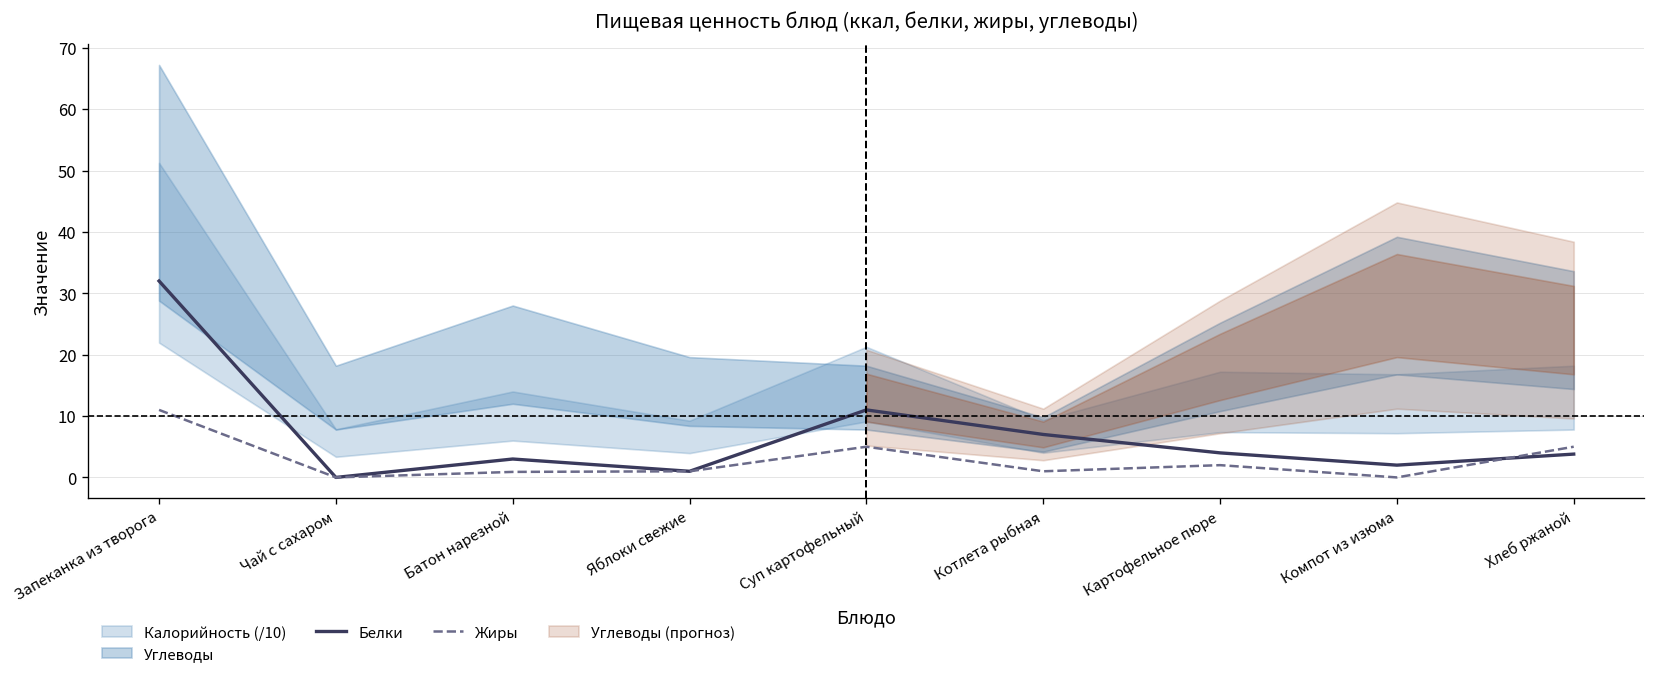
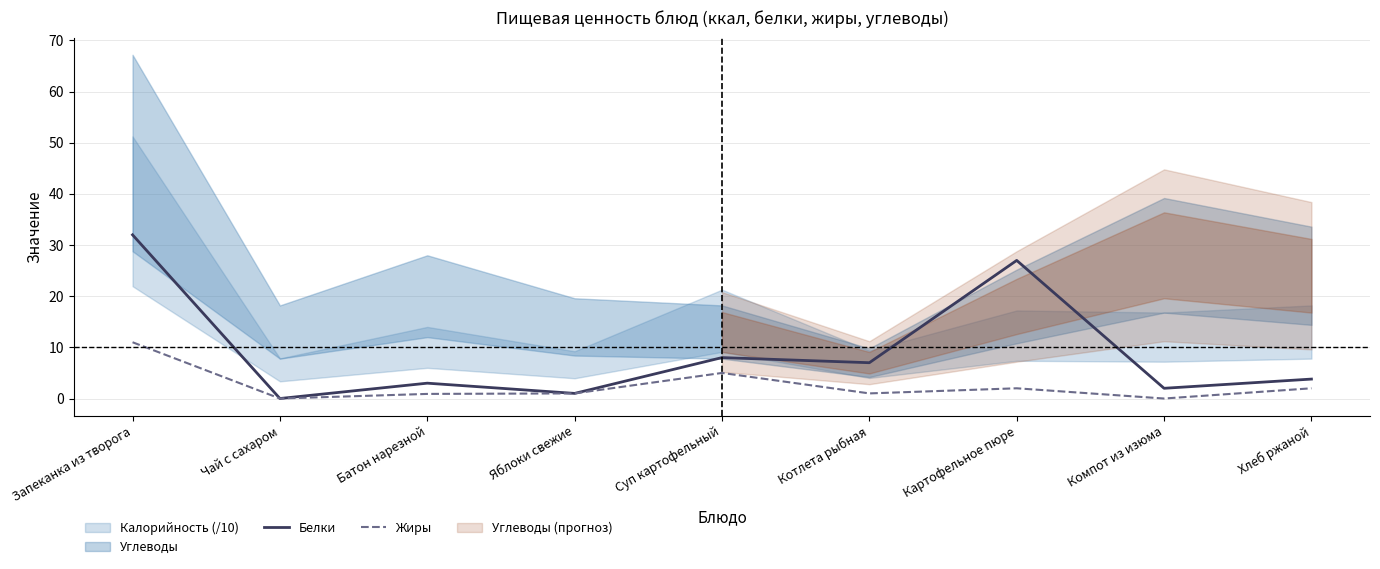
  {
    "Белки": {
      "Запеканка из творога": 32,
      "Батон нарезной": 3,
-     "Суп картофельный": 11,
+     "Суп картофельный": 8,
      "Котлета рыбная": 7,
-     "Картофельное пюре": 4,
+     "Картофельное пюре": 27,
      "Компот из изюма": 2,
      "Хлеб ржаной": 4
    },
    "Жиры": {
      "Запеканка из творога": 11,
      "Батон нарезной": 1,
      "Суп картофельный": 5,
      "Котлета рыбная": 1,
      "Картофельное пюре": 2,
      "Компот из изюма": 0,
-     "Хлеб ржаной": 5
+     "Хлеб ржаной": 2
    }
  }
